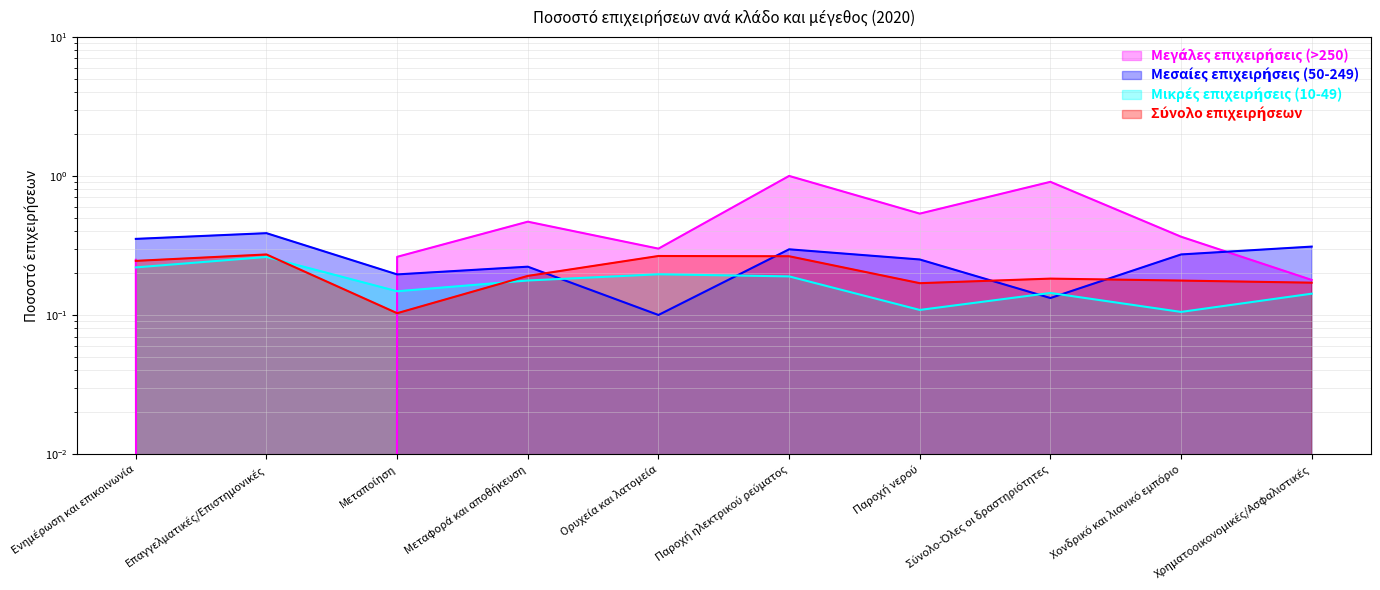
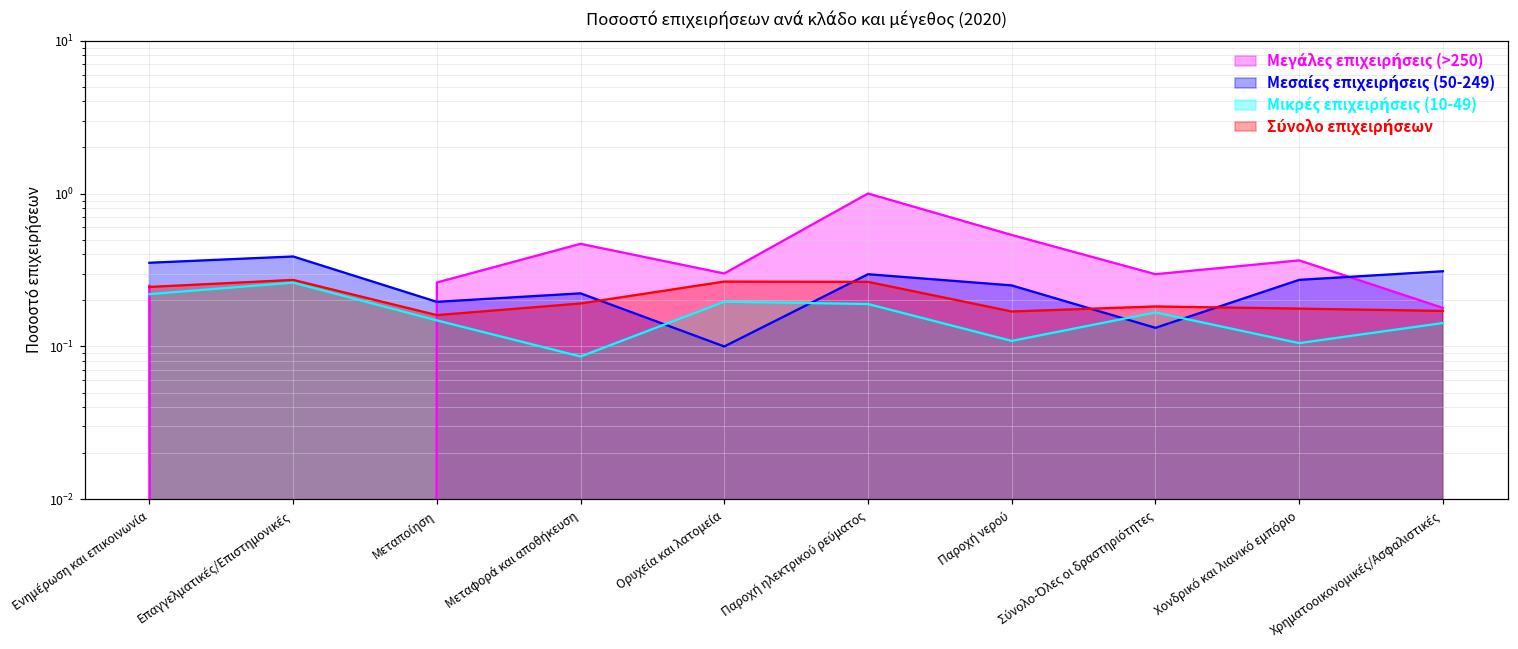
  {
    "Μεγάλες επιχειρήσεις (>250)": {
      "Μεταποίηση": 0.26,
      "Μεταφορά και αποθήκευση": 0.47,
      "Ορυχεία και λατομεία": 0.30,
      "Παροχή ηλεκτρικού ρεύματος": 1.0,
      "Παροχή νερού": 0.54,
-     "Σύνολο-Όλες οι δραστηριότητες": 0.9,
+     "Σύνολο-Όλες οι δραστηριότητες": 0.30,
      "Χονδρικό και λιανικό εμπόριο": 0.37,
      "Χρηματοοικονομικές/Ασφαλιστικές": 0.18
    },
    "Μεσαίες επιχειρήσεις (50-249)": {
      "Ενημέρωση και επικοινωνία": 0.35,
      "Επαγγελματικές/Επιστημονικές": 0.39,
      "Μεταποίηση": 0.20,
      "Μεταφορά και αποθήκευση": 0.22,
      "Ορυχεία και λατομεία": 0.10,
      "Παροχή ηλεκτρικού ρεύματος": 0.30,
      "Παροχή νερού": 0.25,
      "Σύνολο-Όλες οι δραστηριότητες": 0.13,
      "Χονδρικό και λιανικό εμπόριο": 0.27,
      "Χρηματοοικονομικές/Ασφαλιστικές": 0.31
    },
    "Μικρές επιχειρήσεις (10-49)": {
      "Ενημέρωση και επικοινωνία": 0.22,
      "Μεταποίηση": 0.15,
-     "Μεταφορά και αποθήκευση": 0.18,
+     "Μεταφορά και αποθήκευση": 0.09,
      "Ορυχεία και λατομεία": 0.20,
      "Παροχή ηλεκτρικού ρεύματος": 0.19,
      "Παροχή νερού": 0.11,
-     "Σύνολο-Όλες οι δραστηριότητες": 0.14,
+     "Σύνολο-Όλες οι δραστηριότητες": 0.17,
      "Χονδρικό και λιανικό εμπόριο": 0.11,
      "Χρηματοοικονομικές/Ασφαλιστικές": 0.14
    },
    "Σύνολο επιχειρήσεων": {
-     "Μεταποίηση": 0.10,
+     "Μεταποίηση": 0.16,
      "Μεταφορά και αποθήκευση": 0.19,
      "Ορυχεία και λατομεία": 0.27,
      "Παροχή ηλεκτρικού ρεύματος": 0.26,
      "Παροχή νερού": 0.17,
      "Σύνολο-Όλες οι δραστηριότητες": 0.18,
      "Χονδρικό και λιανικό εμπόριο": 0.18,
      "Χρηματοοικονομικές/Ασφαλιστικές": 0.17
    }
  }
